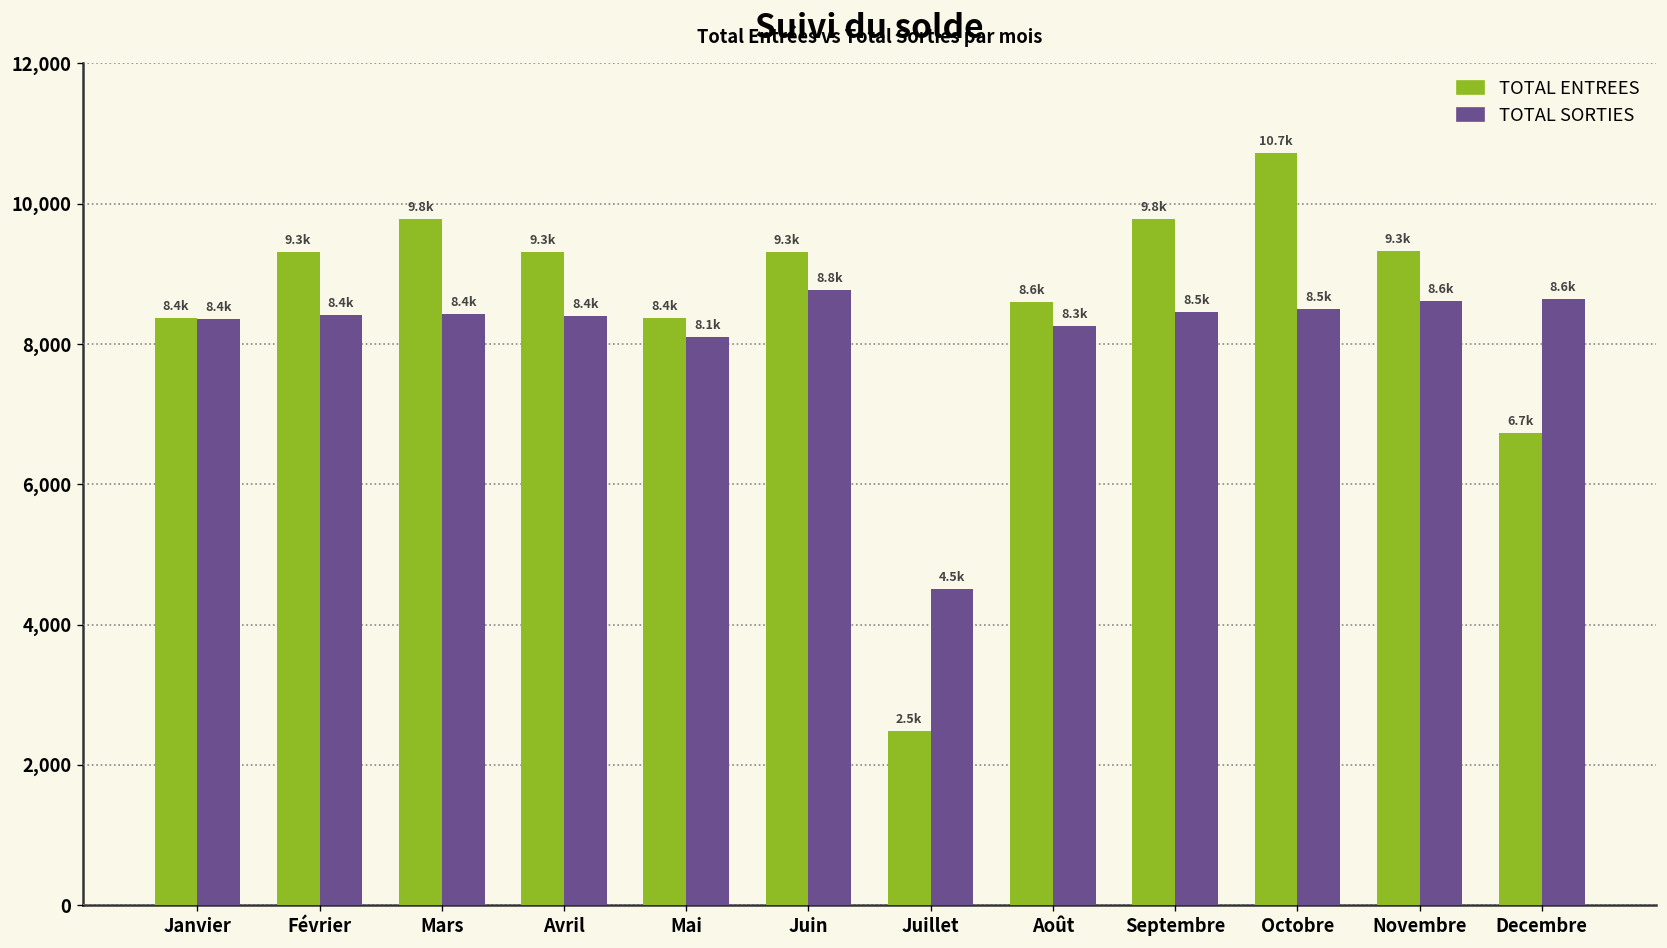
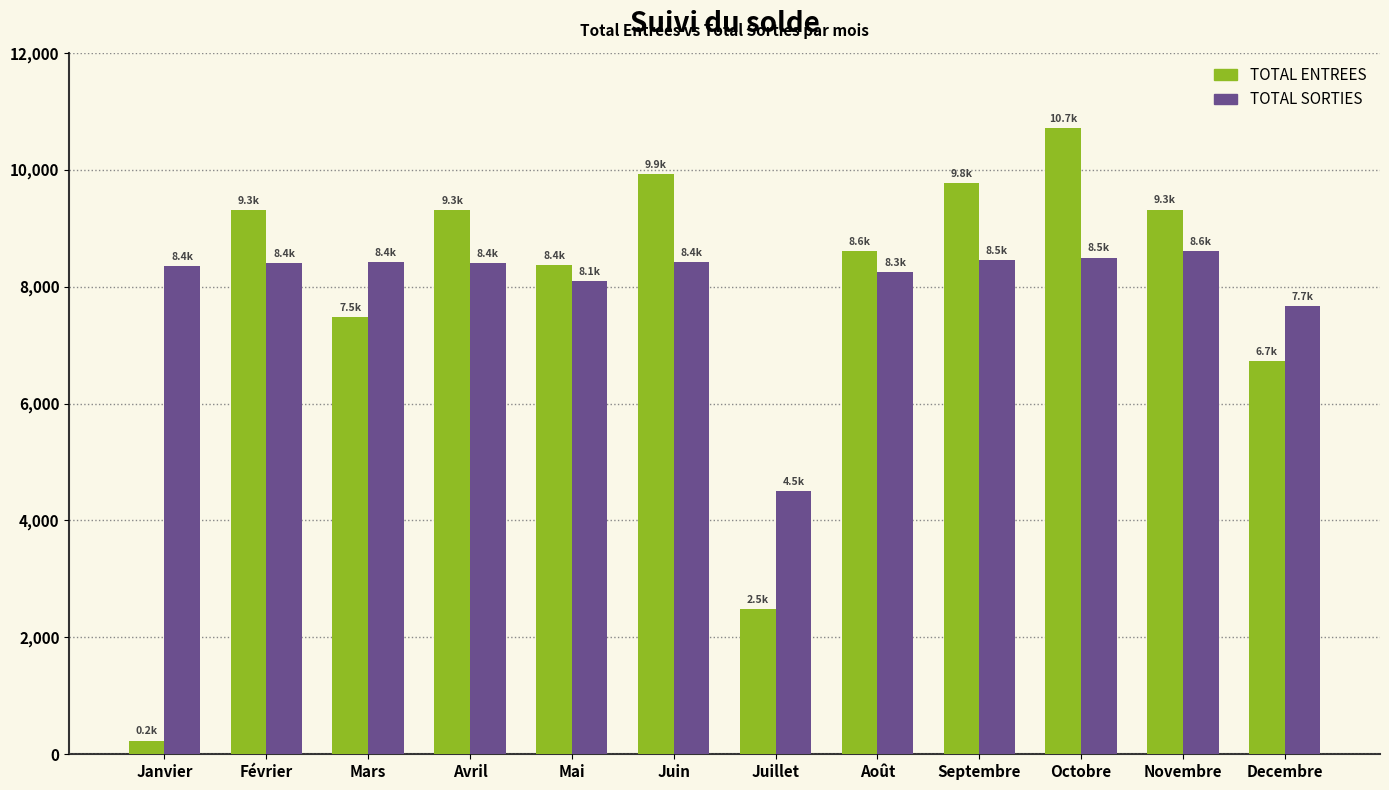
  {
    "TOTAL ENTREES": {
-     "Janvier": "8.4k",
+     "Janvier": "0.2k",
      "Février": "9.3k",
-     "Mars": "9.8k",
+     "Mars": "7.5k",
      "Avril": "9.3k",
      "Mai": "8.4k",
-     "Juin": "9.3k",
+     "Juin": "9.9k",
      "Juillet": "2.5k",
      "Août": "8.6k",
      "Septembre": "9.8k",
      "Octobre": "10.7k",
      "Novembre": "9.3k",
      "Decembre": "6.7k"
    },
    "TOTAL SORTIES": {
      "Janvier": "8.4k",
      "Février": "8.4k",
      "Mars": "8.4k",
      "Avril": "8.4k",
      "Mai": "8.1k",
-     "Juin": "8.8k",
+     "Juin": "8.4k",
      "Juillet": "4.5k",
      "Août": "8.3k",
      "Septembre": "8.5k",
      "Octobre": "8.5k",
      "Novembre": "8.6k",
-     "Decembre": "8.6k"
+     "Decembre": "7.7k"
    }
  }
